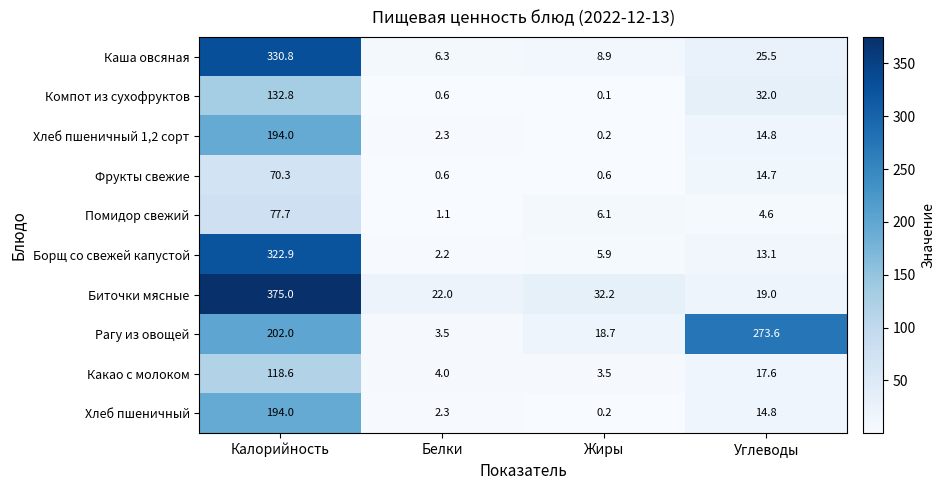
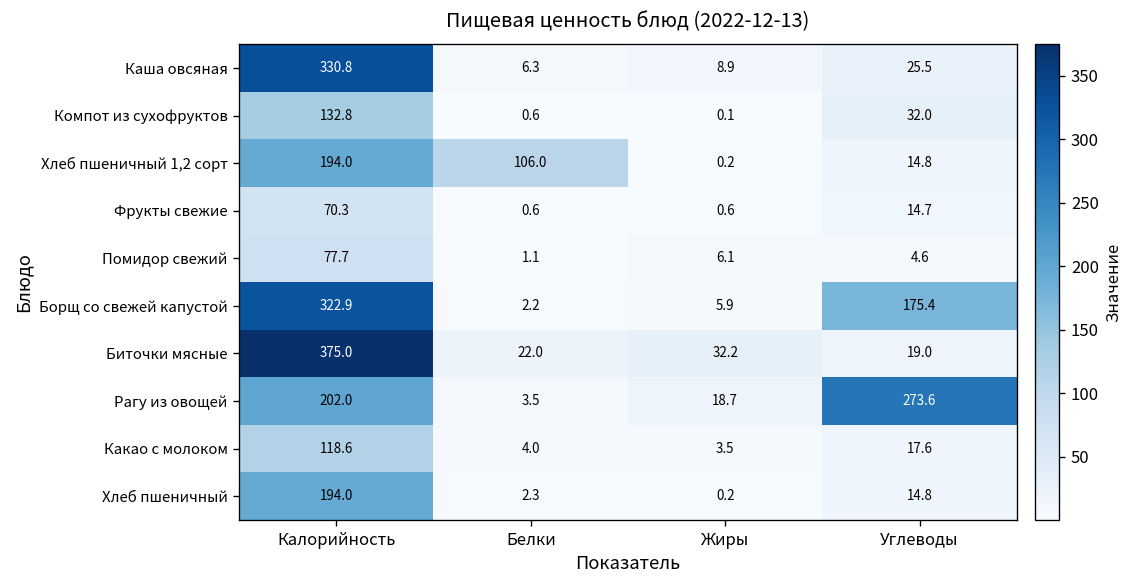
  {
    "Каша овсяная": {
      "Калорийность": 330.8,
      "Белки": 6.3,
      "Жиры": 8.9,
      "Углеводы": 25.5
    },
    "Компот из сухофруктов": {
      "Калорийность": 132.8,
      "Белки": 0.6,
      "Жиры": 0.1,
      "Углеводы": 32.0
    },
    "Хлеб пшеничный 1,2 сорт": {
      "Калорийность": 194.0,
-     "Белки": 2.3,
+     "Белки": 106.0,
      "Жиры": 0.2,
      "Углеводы": 14.8
    },
    "Фрукты свежие": {
      "Калорийность": 70.3,
      "Белки": 0.6,
      "Жиры": 0.6,
      "Углеводы": 14.7
    },
    "Помидор свежий": {
      "Калорийность": 77.7,
      "Белки": 1.1,
      "Жиры": 6.1,
      "Углеводы": 4.6
    },
    "Борщ со свежей капустой": {
      "Калорийность": 322.9,
      "Белки": 2.2,
      "Жиры": 5.9,
-     "Углеводы": 13.1
+     "Углеводы": 175.4
    },
    "Биточки мясные": {
      "Калорийность": 375.0,
      "Белки": 22.0,
      "Жиры": 32.2,
      "Углеводы": 19.0
    },
    "Рагу из овощей": {
      "Калорийность": 202.0,
      "Белки": 3.5,
      "Жиры": 18.7,
      "Углеводы": 273.6
    },
    "Какао с молоком": {
      "Калорийность": 118.6,
      "Белки": 4.0,
      "Жиры": 3.5,
      "Углеводы": 17.6
    },
    "Хлеб пшеничный": {
      "Калорийность": 194.0,
      "Белки": 2.3,
      "Жиры": 0.2,
      "Углеводы": 14.8
    }
  }
